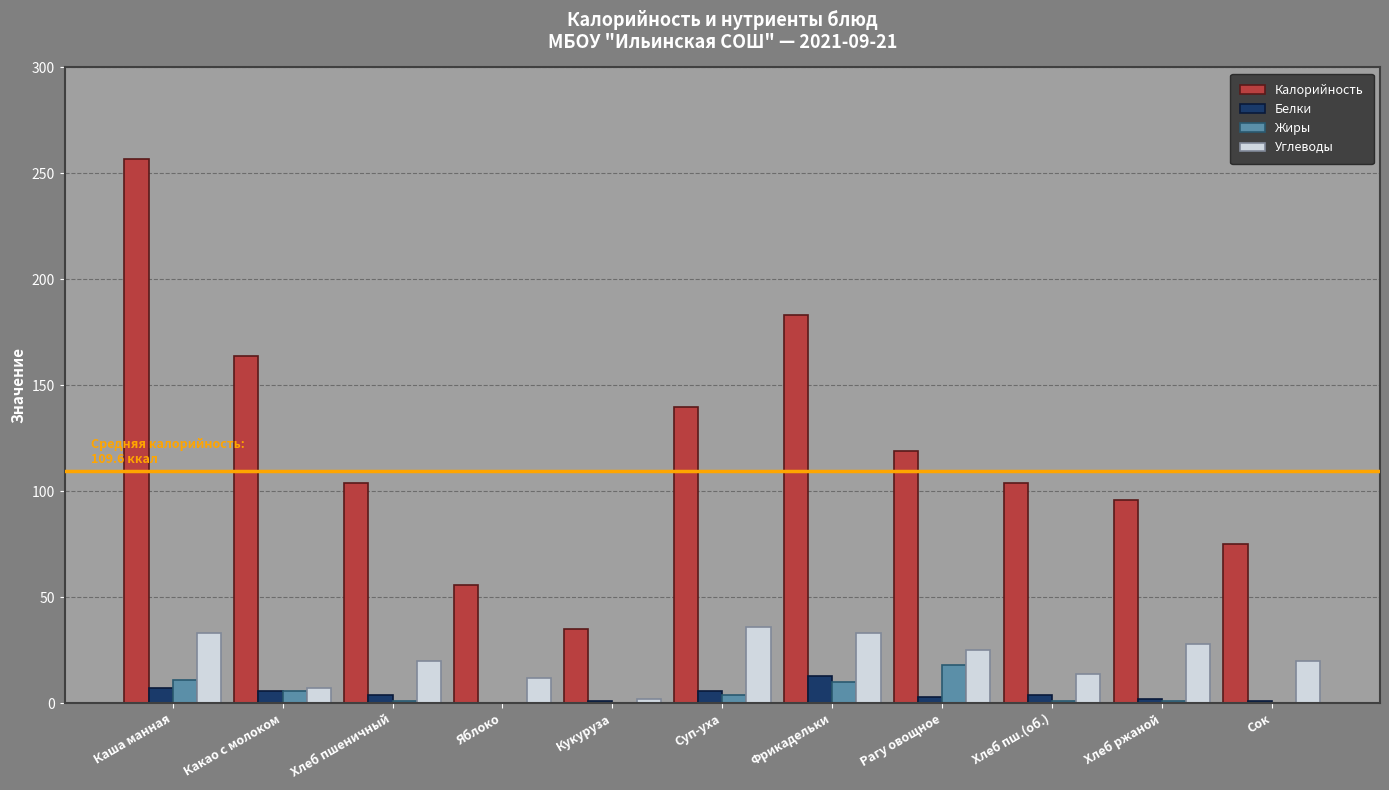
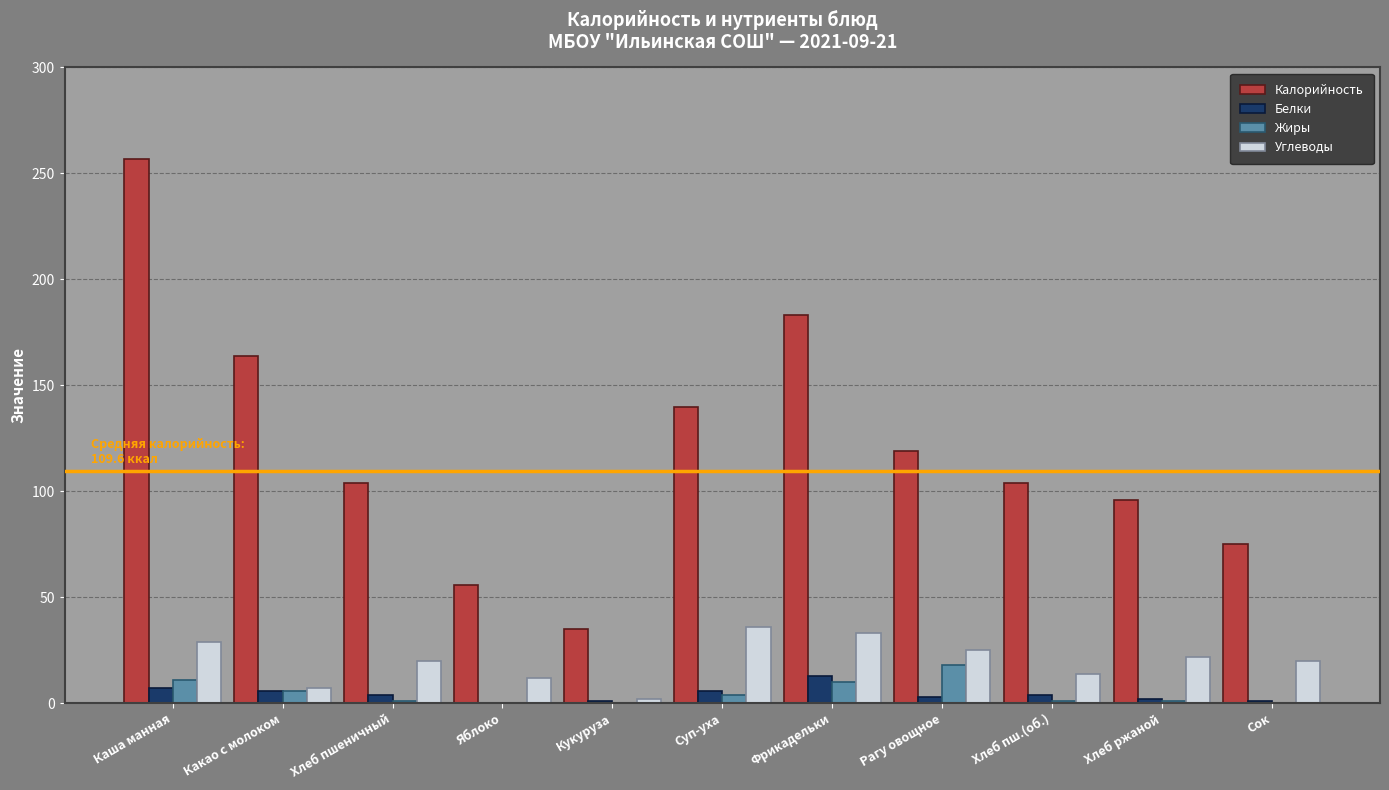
  {
    "Калорийность": {
      "Каша манная": 257,
      "Какао с молоком": 164,
      "Хлеб пшеничный": 104,
      "Яблоко": 56,
      "Кукуруза": 35,
      "Суп-уха": 140,
      "Фрикадельки": 183,
      "Рагу овощное": 119,
      "Хлеб пш.(об.)": 104,
      "Хлеб ржаной": 96,
      "Сок": 75
    },
    "Белки": {
      "Каша манная": 7,
      "Какао с молоком": 6,
      "Хлеб пшеничный": 4,
      "Яблоко": 0,
      "Суп-уха": 6,
      "Фрикадельки": 13,
      "Рагу овощное": 3,
      "Хлеб пш.(об.)": 4,
      "Хлеб ржаной": 2
    },
    "Жиры": {
      "Каша манная": 11,
      "Какао с молоком": 6,
      "Яблоко": 0,
      "Кукуруза": 0,
      "Суп-уха": 4,
      "Фрикадельки": 10,
      "Рагу овощное": 18,
      "Сок": 0
    },
    "Углеводы": {
-     "Каша манная": 33,
+     "Каша манная": 29,
      "Какао с молоком": 7,
      "Хлеб пшеничный": 20,
      "Яблоко": 12,
      "Кукуруза": 2,
      "Суп-уха": 36,
      "Фрикадельки": 33,
      "Рагу овощное": 25,
      "Хлеб пш.(об.)": 14,
-     "Хлеб ржаной": 28,
+     "Хлеб ржаной": 22,
      "Сок": 20
    }
  }
